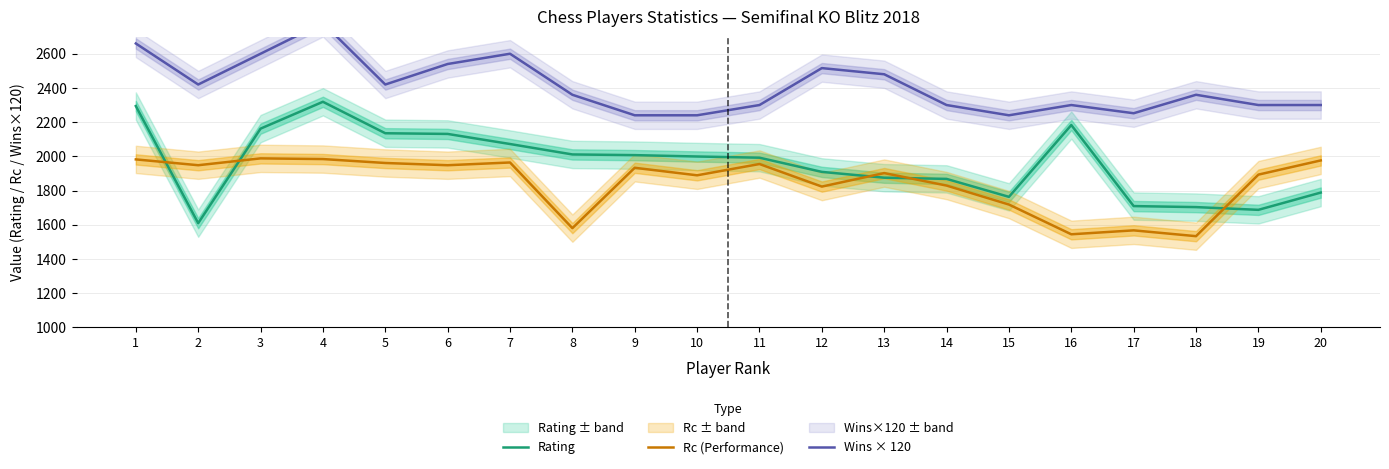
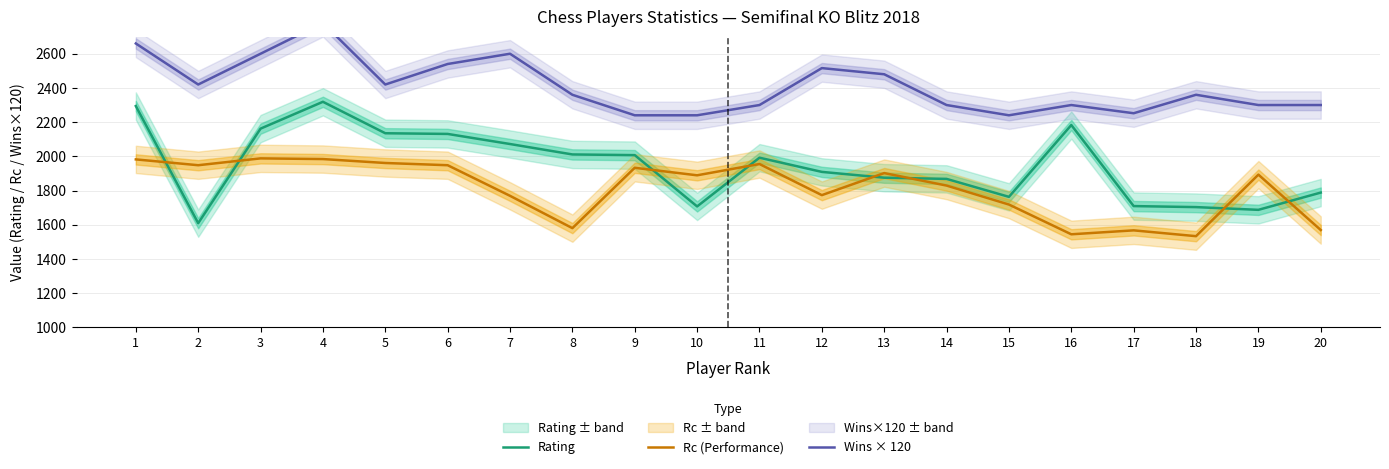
  {
    "Rating": {
      "1": 2290,
      "2": 1610,
      "3": 2160,
      "4": 2320,
      "5": 2140,
      "6": 2130,
      "7": 2070,
      "8": 2010,
-     "10": 2000,
+     "10": 1710,
      "13": 1880,
      "15": 1760,
      "16": 2180,
      "17": 1710,
      "18": 1700,
      "19": 1690,
      "20": 1790
    },
    "Rc (Performance)": {
      "1": 1980,
      "2": 1950,
      "3": 1990,
      "4": 1980,
      "5": 1960,
      "6": 1950,
-     "7": 1960,
+     "7": 1770,
      "8": 1580,
      "9": 1930,
      "10": 1890,
      "11": 1960,
-     "12": 1820,
+     "12": 1770,
      "14": 1830,
      "15": 1720,
      "16": 1540,
      "17": 1570,
      "18": 1530,
      "19": 1890,
-     "20": 1980
+     "20": 1570
    },
    "Wins × 120": {
      "1": 2660,
      "2": 2420,
      "3": 2600,
      "5": 2420,
      "6": 2540,
      "7": 2600,
      "8": 2360,
      "9": 2240,
      "10": 2240,
      "11": 2300,
      "12": 2520,
      "13": 2480,
      "14": 2300,
      "15": 2240,
      "16": 2300,
      "17": 2250,
      "18": 2360,
      "19": 2300,
      "20": 2300
    }
  }
